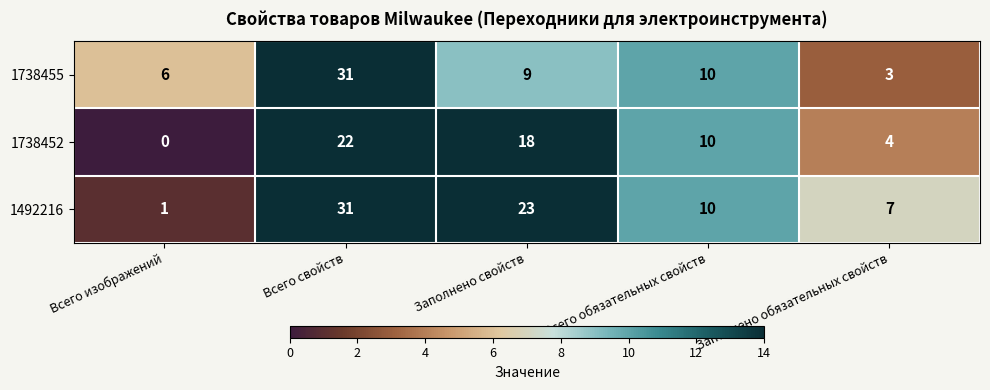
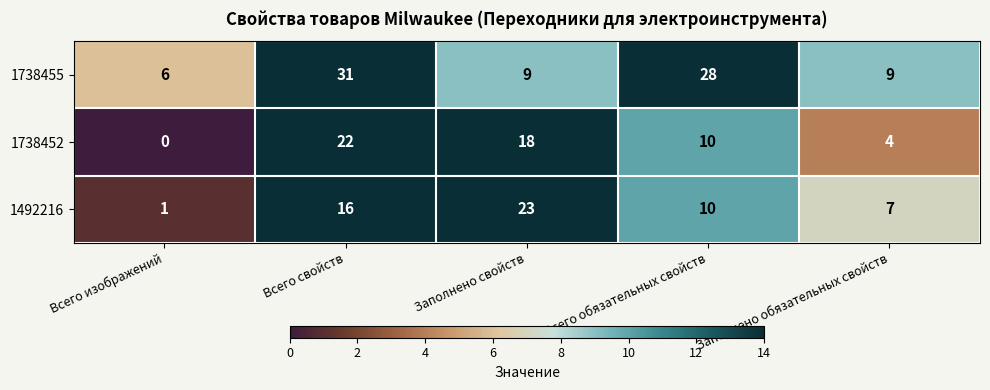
  {
    "1738455": {
      "Всего изображений": 6,
      "Всего свойств": 31,
      "Заполнено свойств": 9,
-     "Всего обязательных свойств": 10,
-     "Заполнено обязательных свойств": 3
+     "Всего обязательных свойств": 28,
+     "Заполнено обязательных свойств": 9
    },
    "1738452": {
      "Всего изображений": 0,
      "Всего свойств": 22,
      "Заполнено свойств": 18,
      "Всего обязательных свойств": 10,
      "Заполнено обязательных свойств": 4
    },
    "1492216": {
      "Всего изображений": 1,
-     "Всего свойств": 31,
+     "Всего свойств": 16,
      "Заполнено свойств": 23,
      "Всего обязательных свойств": 10,
      "Заполнено обязательных свойств": 7
    }
  }
